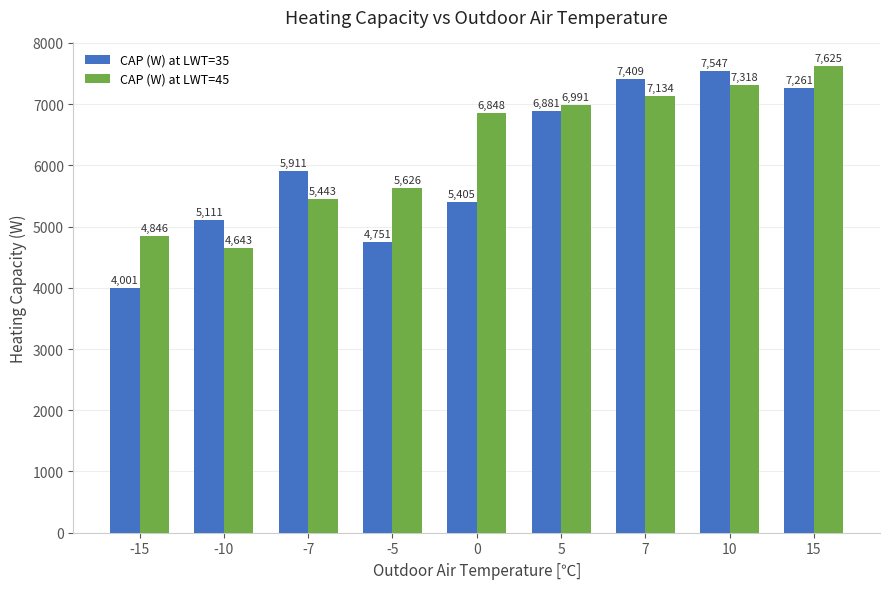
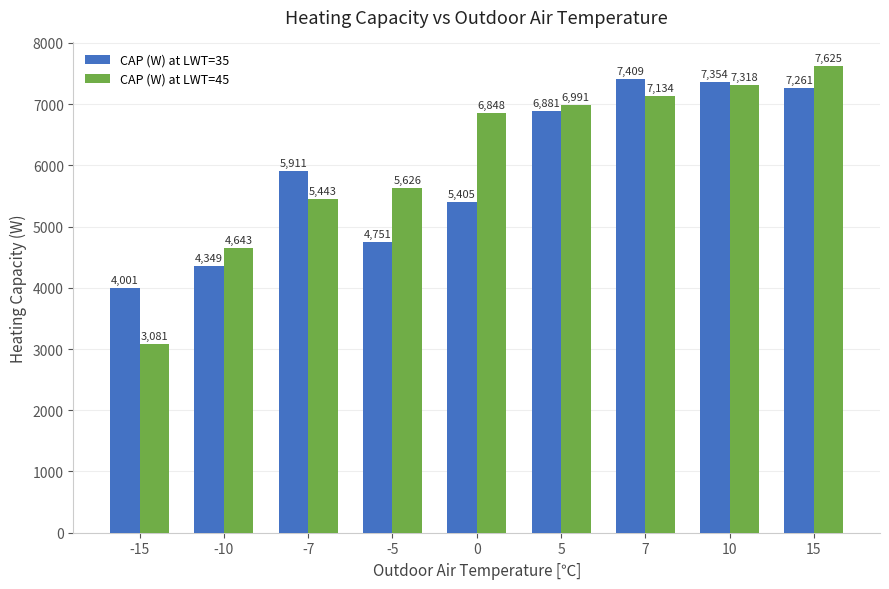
  {
    "CAP (W) at LWT=35": {
      "-15": "4,001",
-     "-10": "5,111",
+     "-10": "4,349",
      "-7": "5,911",
      "-5": "4,751",
      "0": "5,405",
      "5": "6,881",
      "7": "7,409",
-     "10": "7,547",
+     "10": "7,354",
      "15": "7,261"
    },
    "CAP (W) at LWT=45": {
-     "-15": "4,846",
+     "-15": "3,081",
      "-10": "4,643",
      "-7": "5,443",
      "-5": "5,626",
      "0": "6,848",
      "5": "6,991",
      "7": "7,134",
      "10": "7,318",
      "15": "7,625"
    }
  }
